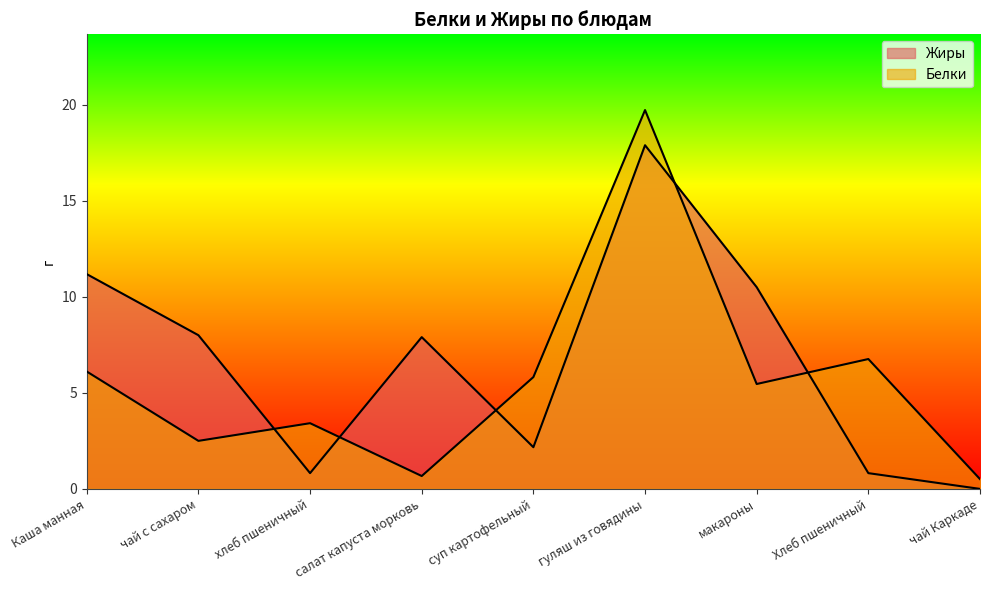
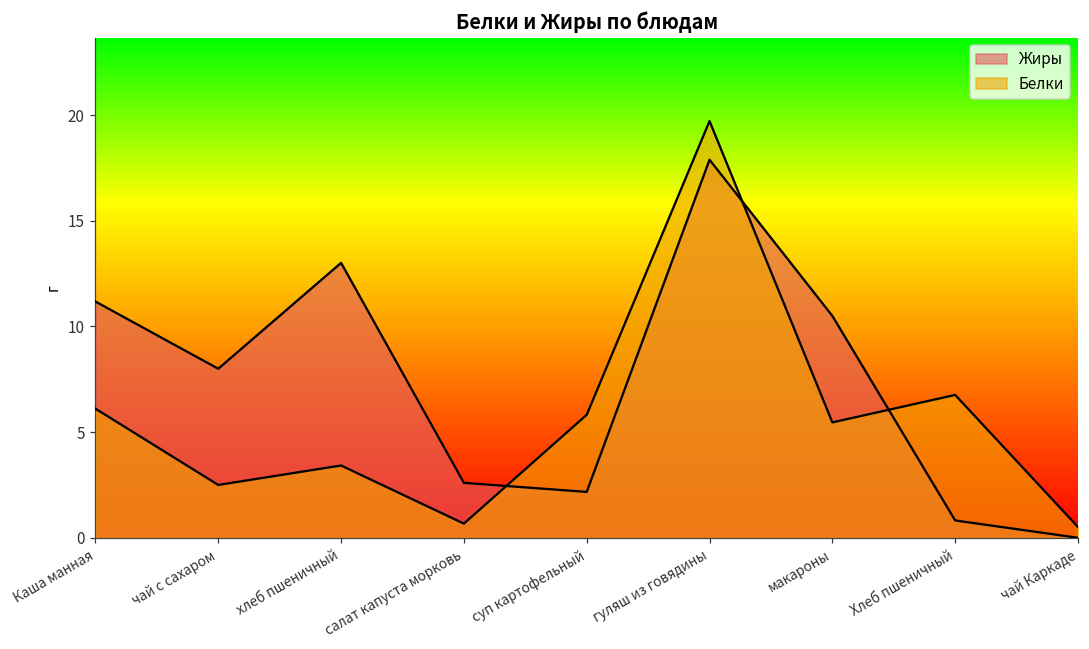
  {
    "Жиры": {
      "Каша манная": 11.2,
      "чай с сахаром": 8.0,
-     "хлеб пшеничный": 0.8,
-     "салат капуста морковь": 7.9,
+     "хлеб пшеничный": 13.0,
+     "салат капуста морковь": 2.6,
      "суп картофельный": 2.2,
      "гуляш из говядины": 17.9,
      "макароны": 10.5,
      "Хлеб пшеничный": 0.8,
      "чай Каркаде": 0.0
    },
    "Белки": {
      "Каша манная": 6.1,
      "чай с сахаром": 2.5,
      "хлеб пшеничный": 3.4,
      "салат капуста морковь": 0.7,
      "суп картофельный": 5.8,
      "гуляш из говядины": 19.7,
      "макароны": 5.5,
      "Хлеб пшеничный": 6.8,
      "чай Каркаде": 0.5
    }
  }
